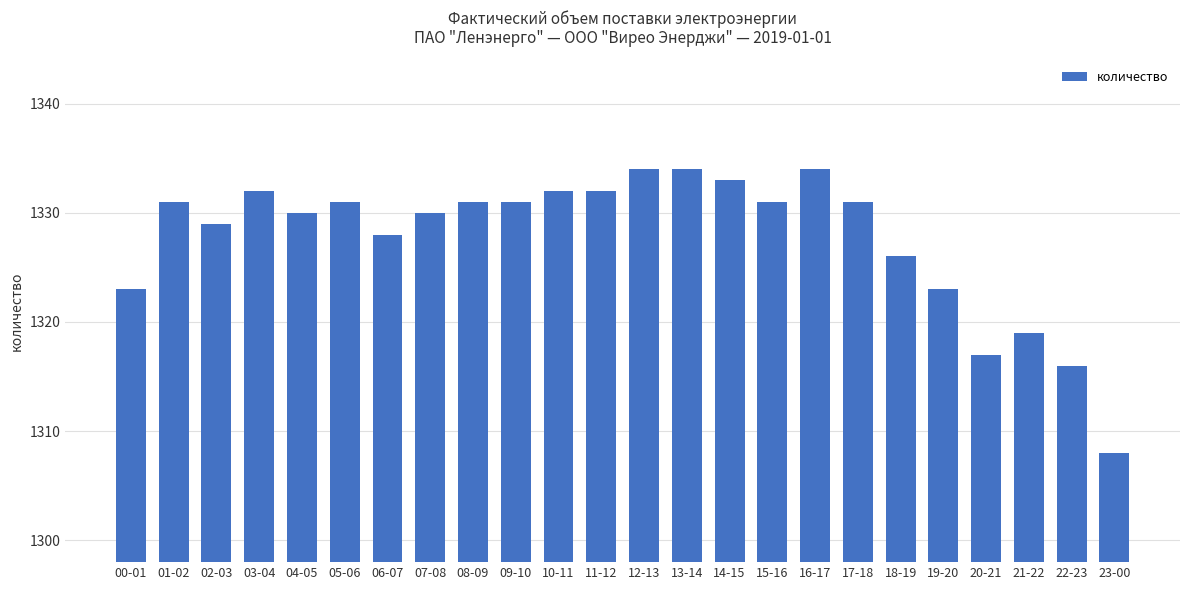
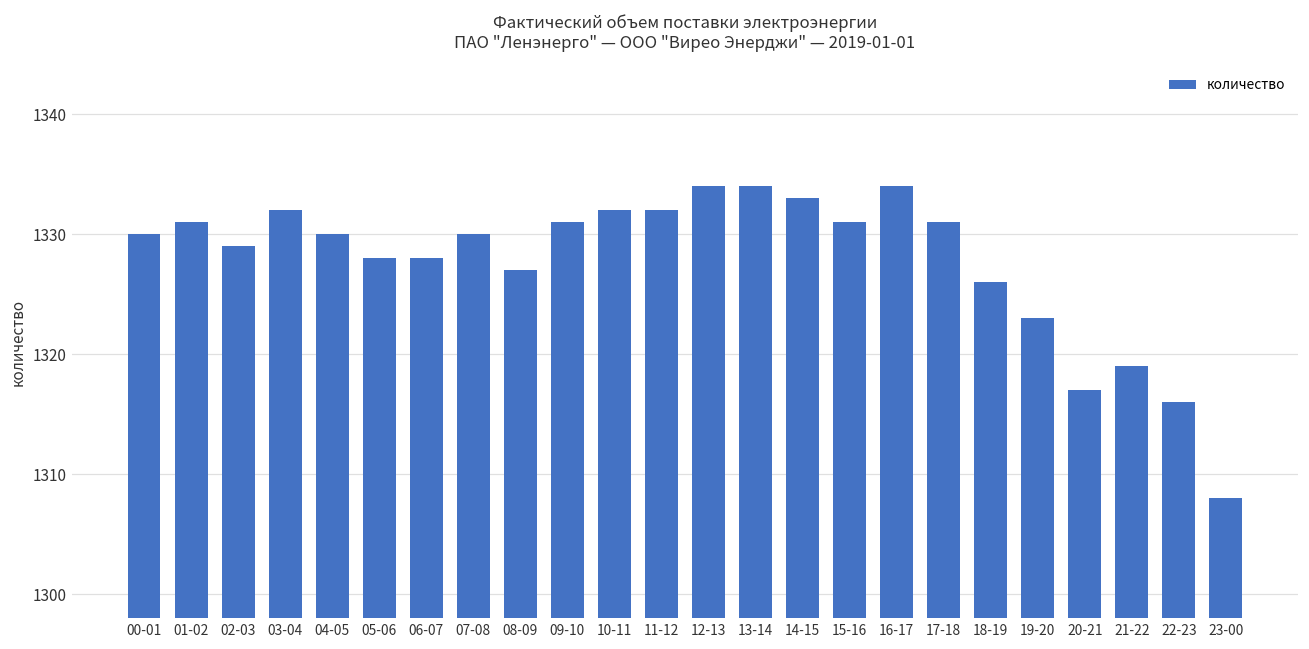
  {
-   "00-01": 1323,
+   "00-01": 1330,
    "01-02": 1331,
    "02-03": 1329,
    "03-04": 1332,
    "04-05": 1330,
-   "05-06": 1331,
+   "05-06": 1328,
    "06-07": 1328,
    "07-08": 1330,
-   "08-09": 1331,
+   "08-09": 1327,
    "09-10": 1331,
    "10-11": 1332,
    "11-12": 1332,
    "12-13": 1334,
    "13-14": 1334,
    "14-15": 1333,
    "15-16": 1331,
    "16-17": 1334,
    "17-18": 1331,
    "18-19": 1326,
    "19-20": 1323,
    "20-21": 1317,
    "21-22": 1319,
    "22-23": 1316,
    "23-00": 1308
  }
